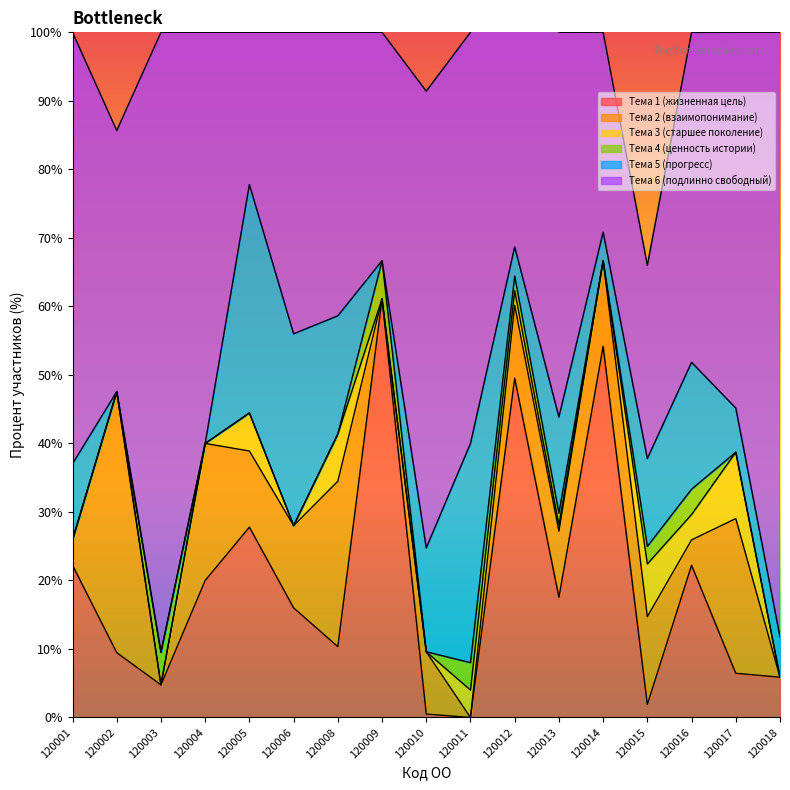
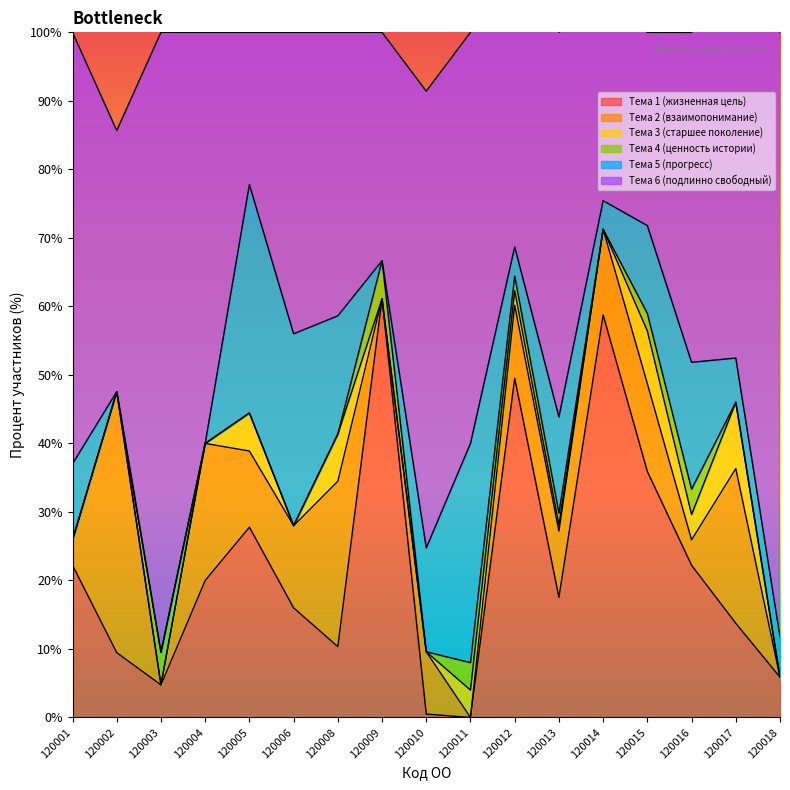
  {
    "Тема 1 (жизненная цель)": {
      "120001": "22%",
      "120002": "9%",
      "120004": "20%",
      "120005": "28%",
      "120006": "16%",
      "120008": "10%",
      "120010": "1%",
      "120012": "50%",
      "120013": "18%",
-     "120014": "54%",
-     "120015": "2%",
+     "120014": "59%",
+     "120015": "36%",
      "120016": "22%",
-     "120017": "6%"
+     "120017": "14%"
    },
    "Тема 2 (взаимопонимание)": {
      "120005": "11%",
      "120008": "24%",
      "120012": "11%",
      "120013": "10%",
      "120015": "13%",
      "120016": "4%",
      "120017": "23%"
    },
    "Тема 3 (старшее поколение)": {
      "120011": "4%",
      "120012": "2%",
      "120013": "1%",
      "120015": "8%",
      "120016": "4%"
    },
    "Тема 4 (ценность истории)": {
      "120011": "4%",
      "120012": "2%",
      "120013": "2%",
      "120015": "3%",
      "120016": "4%"
    },
    "Тема 5 (прогресс)": {
      "120001": "11%",
      "120005": "33%",
      "120006": "28%",
      "120008": "17%",
      "120010": "15%",
      "120011": "32%",
      "120012": "4%",
      "120013": "14%",
      "120014": "4%",
      "120015": "13%",
      "120016": "19%",
      "120017": "6%",
      "120018": "6%"
    },
    "Тема 6 (подлинно свободный)": {
      "120001": "63%",
      "120002": "38%",
      "120003": "90%",
      "120004": "60%",
      "120005": "22%",
      "120006": "44%",
      "120008": "41%",
      "120009": "33%",
      "120010": "67%",
      "120011": "60%",
      "120013": "56%",
      "120015": "28%",
      "120016": "48%",
      "120018": "88%"
    }
  }
